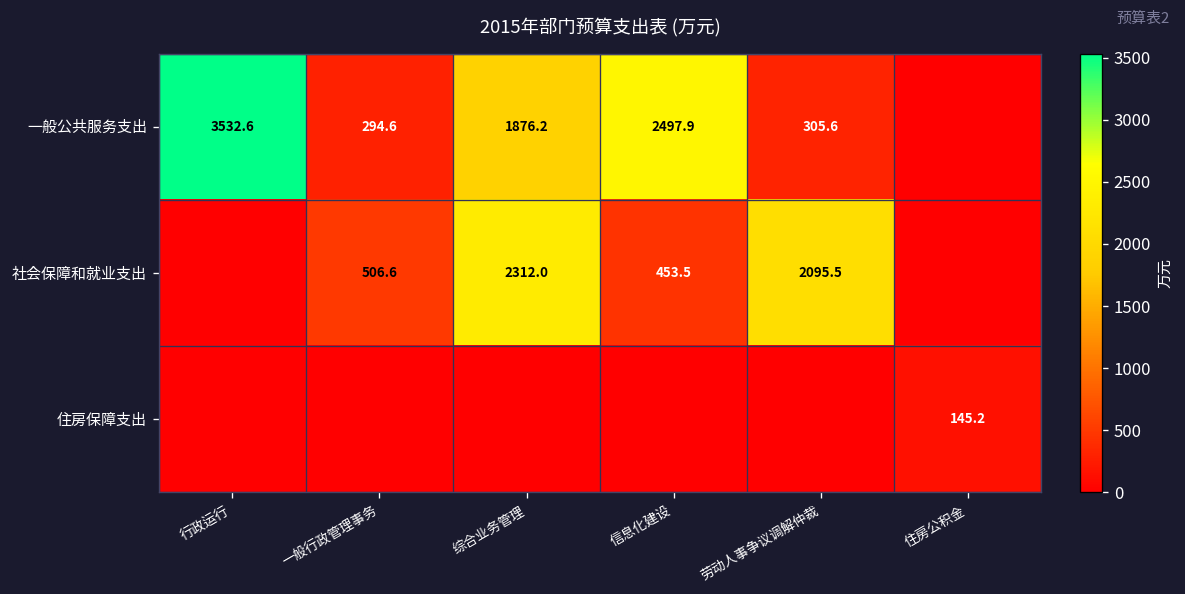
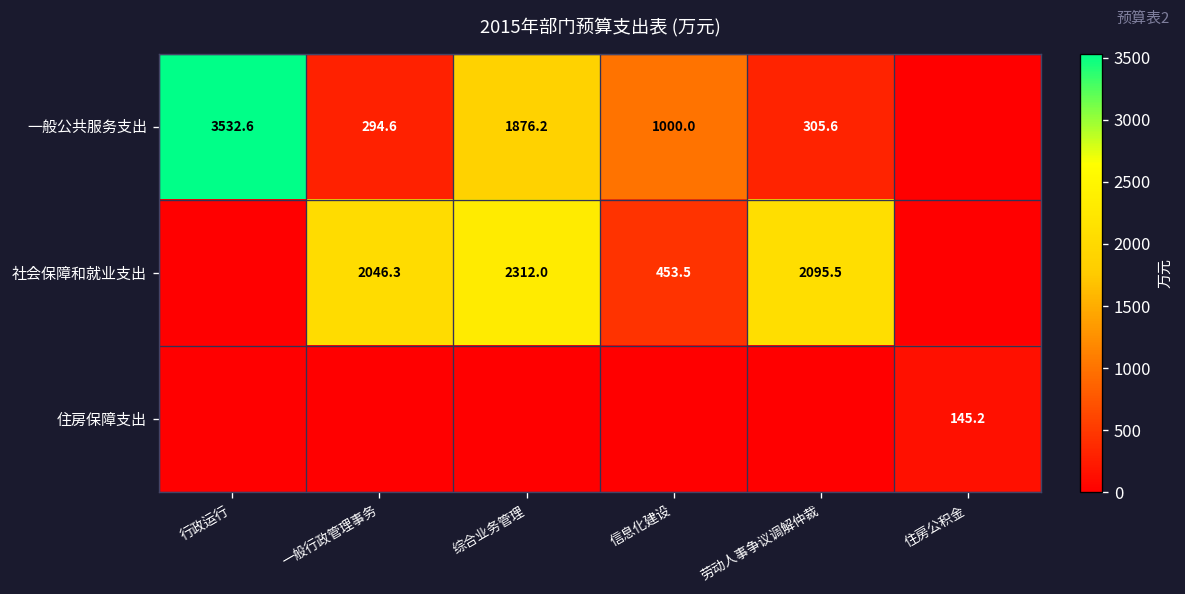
  {
    "一般公共服务支出": {
      "行政运行": 3532.6,
      "一般行政管理事务": 294.6,
      "综合业务管理": 1876.2,
-     "信息化建设": 2497.9,
+     "信息化建设": 1000.0,
      "劳动人事争议调解仲裁": 305.6
    },
    "社会保障和就业支出": {
-     "一般行政管理事务": 506.6,
+     "一般行政管理事务": 2046.3,
      "综合业务管理": 2312.0,
      "信息化建设": 453.5,
      "劳动人事争议调解仲裁": 2095.5
    },
    "住房保障支出": {
      "住房公积金": 145.2
    }
  }
